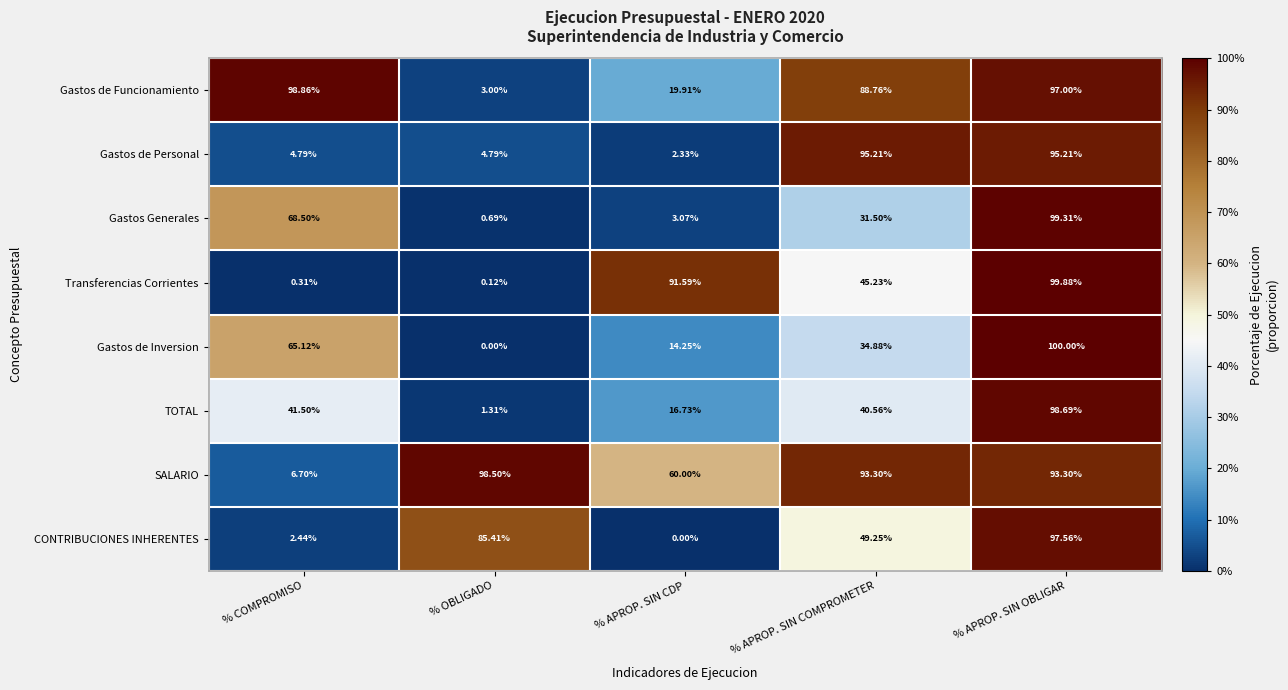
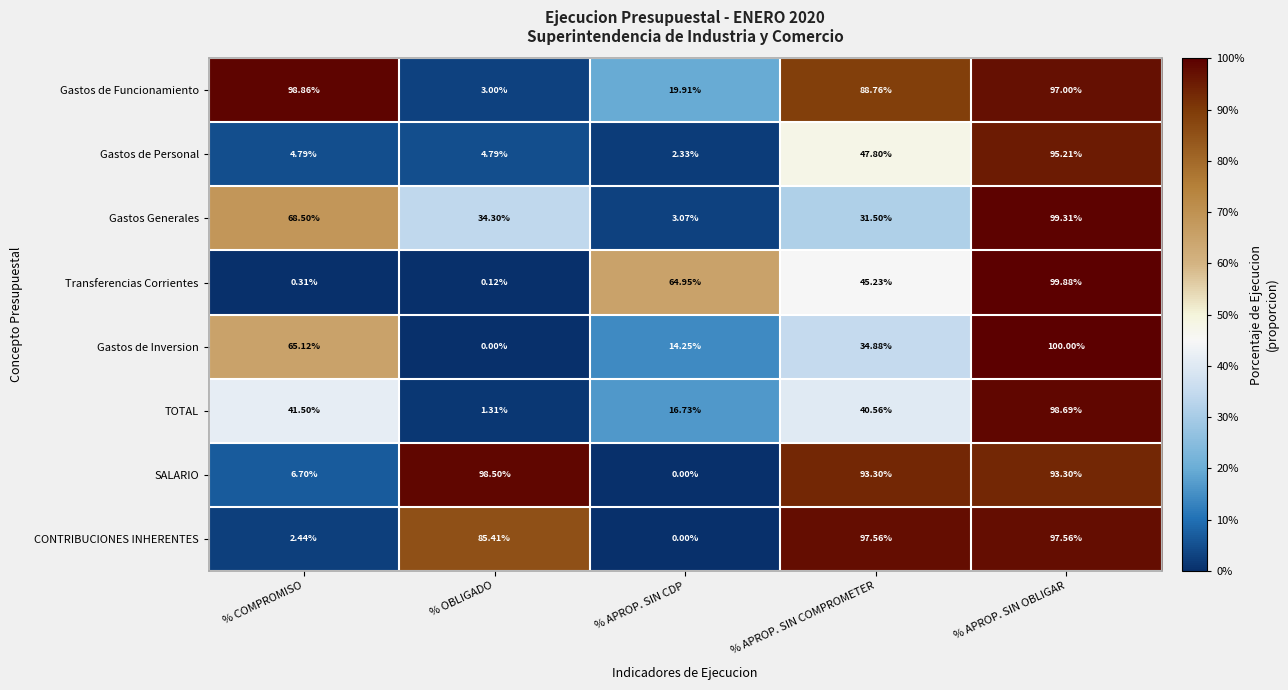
  {
    "Gastos de Funcionamiento": {
      "% COMPROMISO": "98.86%",
      "% OBLIGADO": "3.00%",
      "% APROP. SIN CDP": "19.91%",
      "% APROP. SIN COMPROMETER": "88.76%",
      "% APROP. SIN OBLIGAR": "97.00%"
    },
    "Gastos de Personal": {
      "% COMPROMISO": "4.79%",
      "% OBLIGADO": "4.79%",
      "% APROP. SIN CDP": "2.33%",
-     "% APROP. SIN COMPROMETER": "95.21%",
+     "% APROP. SIN COMPROMETER": "47.80%",
      "% APROP. SIN OBLIGAR": "95.21%"
    },
    "Gastos Generales": {
      "% COMPROMISO": "68.50%",
-     "% OBLIGADO": "0.69%",
+     "% OBLIGADO": "34.30%",
      "% APROP. SIN CDP": "3.07%",
      "% APROP. SIN COMPROMETER": "31.50%",
      "% APROP. SIN OBLIGAR": "99.31%"
    },
    "Transferencias Corrientes": {
      "% COMPROMISO": "0.31%",
      "% OBLIGADO": "0.12%",
-     "% APROP. SIN CDP": "91.59%",
+     "% APROP. SIN CDP": "64.95%",
      "% APROP. SIN COMPROMETER": "45.23%",
      "% APROP. SIN OBLIGAR": "99.88%"
    },
    "Gastos de Inversion": {
      "% COMPROMISO": "65.12%",
      "% OBLIGADO": "0.00%",
      "% APROP. SIN CDP": "14.25%",
      "% APROP. SIN COMPROMETER": "34.88%",
      "% APROP. SIN OBLIGAR": "100.00%"
    },
    "TOTAL": {
      "% COMPROMISO": "41.50%",
      "% OBLIGADO": "1.31%",
      "% APROP. SIN CDP": "16.73%",
      "% APROP. SIN COMPROMETER": "40.56%",
      "% APROP. SIN OBLIGAR": "98.69%"
    },
    "SALARIO": {
      "% COMPROMISO": "6.70%",
      "% OBLIGADO": "98.50%",
-     "% APROP. SIN CDP": "60.00%",
+     "% APROP. SIN CDP": "0.00%",
      "% APROP. SIN COMPROMETER": "93.30%",
      "% APROP. SIN OBLIGAR": "93.30%"
    },
    "CONTRIBUCIONES INHERENTES": {
      "% COMPROMISO": "2.44%",
      "% OBLIGADO": "85.41%",
      "% APROP. SIN CDP": "0.00%",
-     "% APROP. SIN COMPROMETER": "49.25%",
+     "% APROP. SIN COMPROMETER": "97.56%",
      "% APROP. SIN OBLIGAR": "97.56%"
    }
  }
